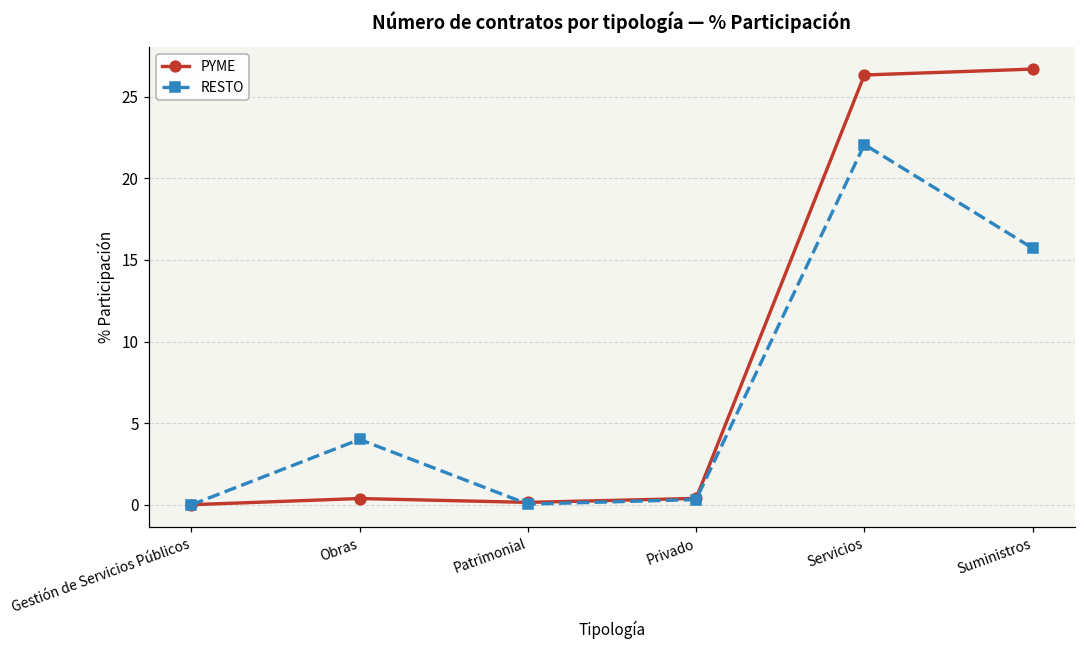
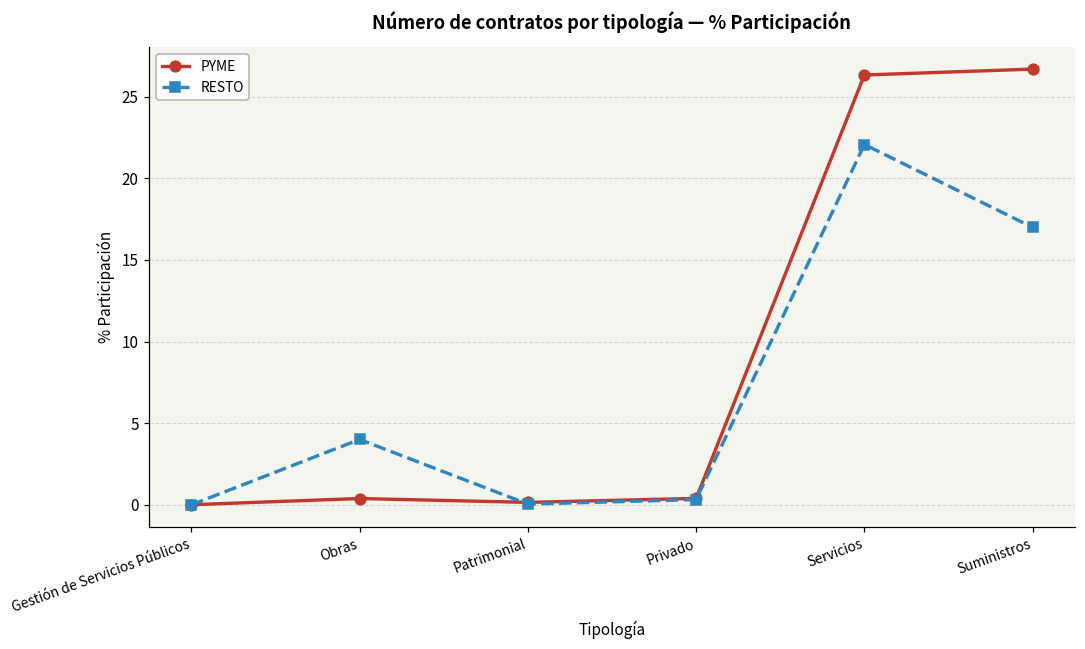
  {
    "PYME": {
      "Obras": 0.4,
      "Servicios": 26.3,
      "Suministros": 26.7
    },
    "RESTO": {
      "Obras": 4.0,
      "Servicios": 22.1,
-     "Suministros": 15.7
+     "Suministros": 17.0
    }
  }
